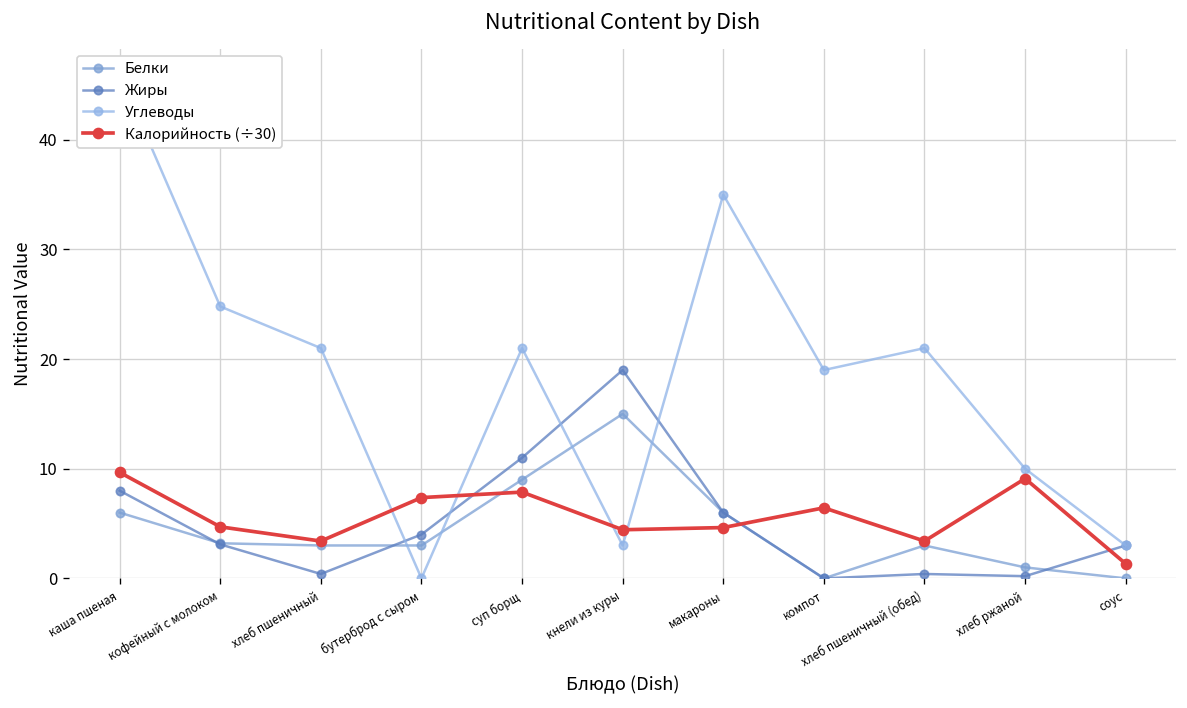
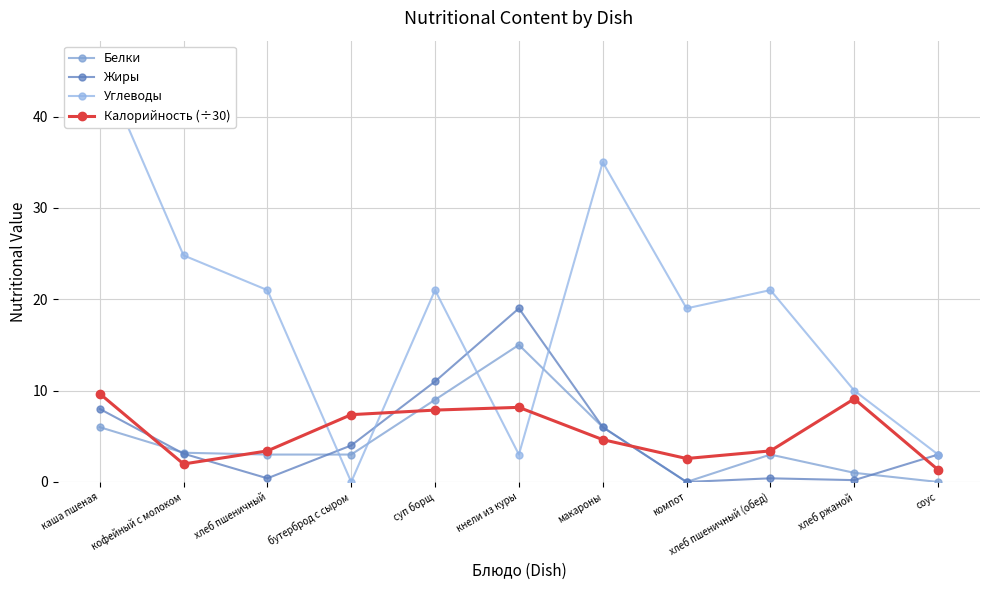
  {
    "Калорийность (÷30)": {
      "каша пшеная": 10,
-     "кофейный с молоком": 5,
+     "кофейный с молоком": 2,
      "хлеб пшеничный": 3,
      "бутерброд с сыром": 7,
      "суп борщ": 8,
-     "кнели из куры": 4,
+     "кнели из куры": 8,
      "макароны": 5,
-     "компот": 6,
+     "компот": 3,
      "хлеб пшеничный (обед)": 3,
      "хлеб ржаной": 9,
      "соус": 1
    }
  }
